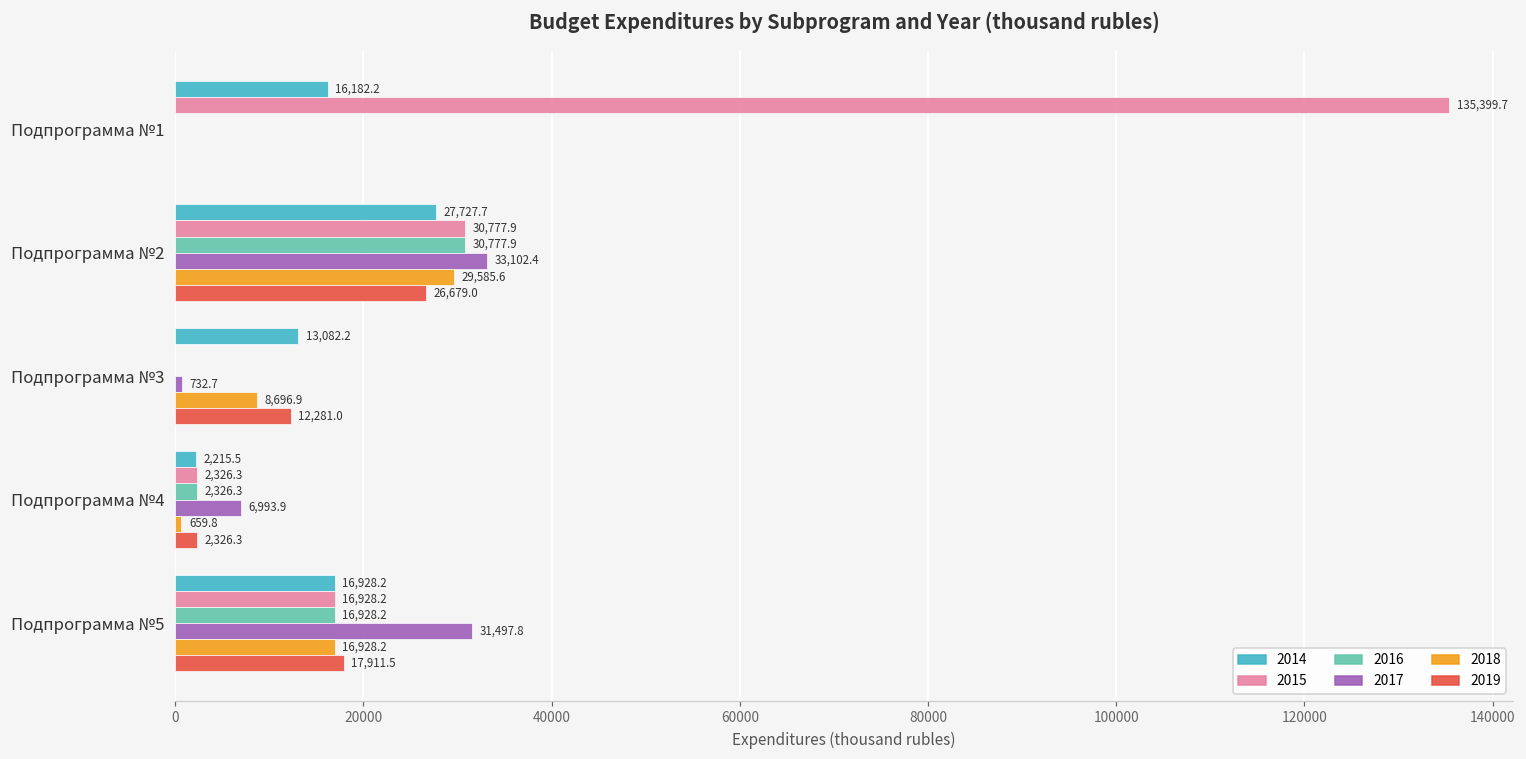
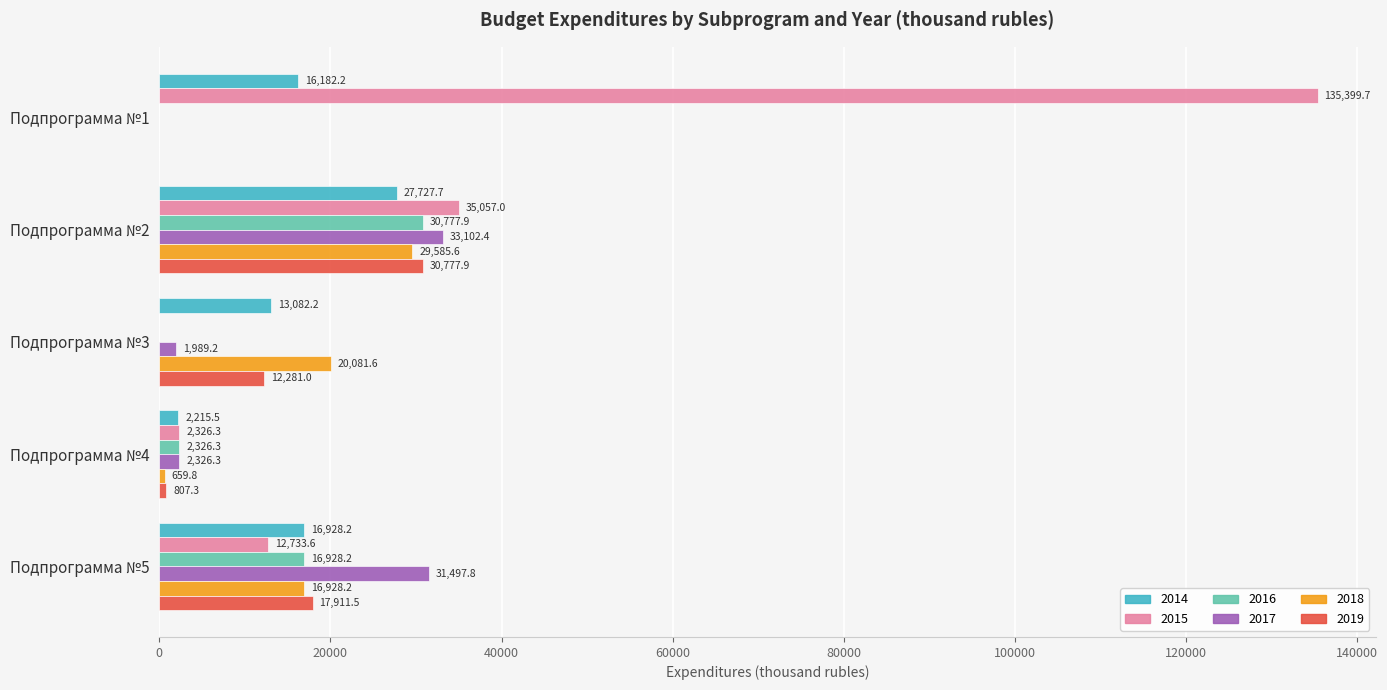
  {
    "2015": {
      "Подпрограмма №1": "135,399.7",
-     "Подпрограмма №2": "30,777.9",
+     "Подпрограмма №2": "35,057.0",
      "Подпрограмма №4": "2,326.3",
-     "Подпрограмма №5": "16,928.2"
+     "Подпрограмма №5": "12,733.6"
    },
    "2017": {
      "Подпрограмма №2": "33,102.4",
-     "Подпрограмма №3": "732.7",
-     "Подпрограмма №4": "6,993.9",
+     "Подпрограмма №3": "1,989.2",
+     "Подпрограмма №4": "2,326.3",
      "Подпрограмма №5": "31,497.8"
    },
    "2018": {
      "Подпрограмма №2": "29,585.6",
-     "Подпрограмма №3": "8,696.9",
+     "Подпрограмма №3": "20,081.6",
      "Подпрограмма №4": "659.8",
      "Подпрограмма №5": "16,928.2"
    },
    "2019": {
-     "Подпрограмма №2": "26,679.0",
+     "Подпрограмма №2": "30,777.9",
      "Подпрограмма №3": "12,281.0",
-     "Подпрограмма №4": "2,326.3",
+     "Подпрограмма №4": "807.3",
      "Подпрограмма №5": "17,911.5"
    }
  }
